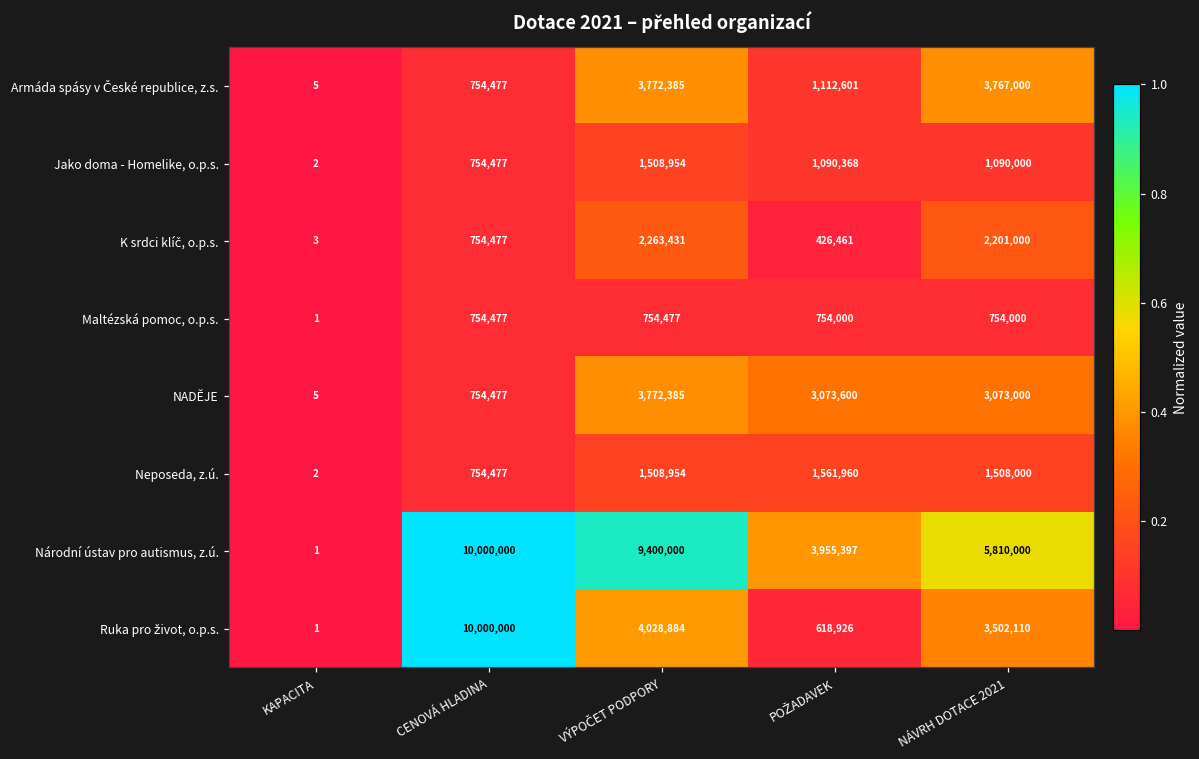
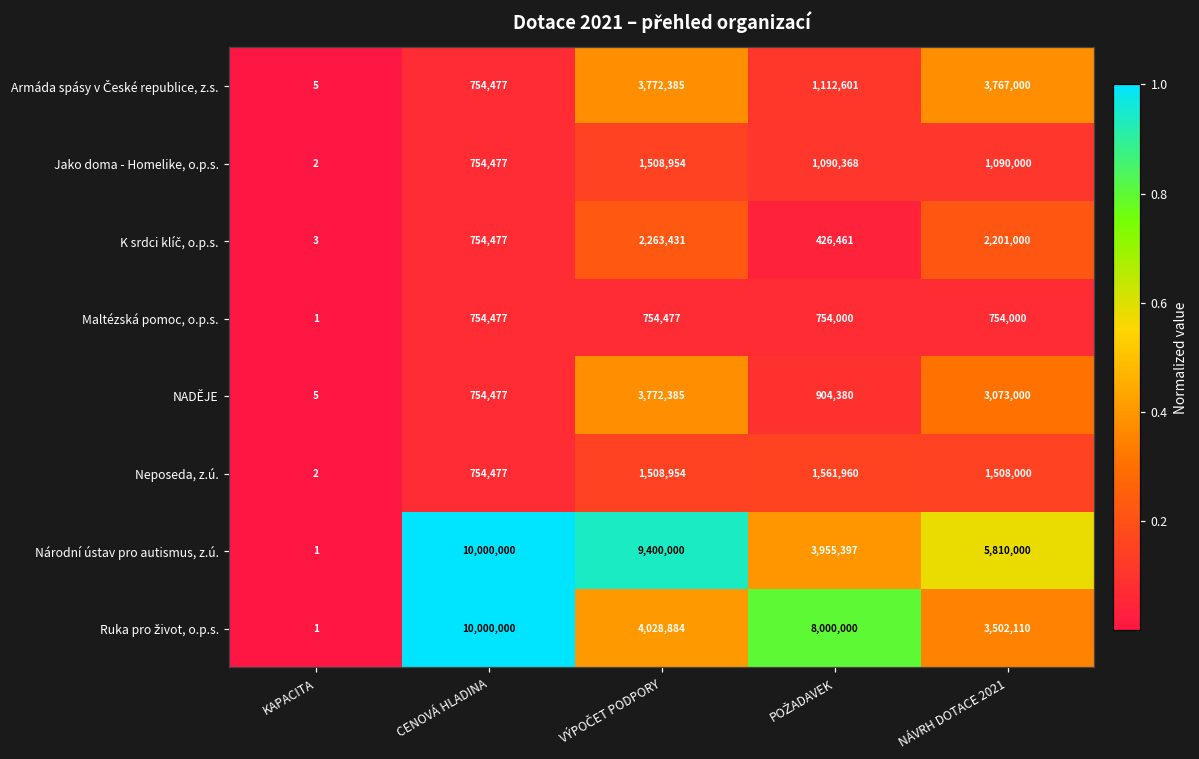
  {
    "Armáda spásy v České republice, z.s.": {
      "KAPACITA": "5",
      "CENOVÁ HLADINA": "754,477",
      "VÝPOČET PODPORY": "3,772,385",
      "POŽADAVEK": "1,112,601",
      "NÁVRH DOTACE 2021": "3,767,000"
    },
    "Jako doma - Homelike, o.p.s.": {
      "KAPACITA": "2",
      "CENOVÁ HLADINA": "754,477",
      "VÝPOČET PODPORY": "1,508,954",
      "POŽADAVEK": "1,090,368",
      "NÁVRH DOTACE 2021": "1,090,000"
    },
    "K srdci klíč, o.p.s.": {
      "KAPACITA": "3",
      "CENOVÁ HLADINA": "754,477",
      "VÝPOČET PODPORY": "2,263,431",
      "POŽADAVEK": "426,461",
      "NÁVRH DOTACE 2021": "2,201,000"
    },
    "Maltézská pomoc, o.p.s.": {
      "KAPACITA": "1",
      "CENOVÁ HLADINA": "754,477",
      "VÝPOČET PODPORY": "754,477",
      "POŽADAVEK": "754,000",
      "NÁVRH DOTACE 2021": "754,000"
    },
    "NADĚJE": {
      "KAPACITA": "5",
      "CENOVÁ HLADINA": "754,477",
      "VÝPOČET PODPORY": "3,772,385",
-     "POŽADAVEK": "3,073,600",
+     "POŽADAVEK": "904,380",
      "NÁVRH DOTACE 2021": "3,073,000"
    },
    "Neposeda, z.ú.": {
      "KAPACITA": "2",
      "CENOVÁ HLADINA": "754,477",
      "VÝPOČET PODPORY": "1,508,954",
      "POŽADAVEK": "1,561,960",
      "NÁVRH DOTACE 2021": "1,508,000"
    },
    "Národní ústav pro autismus, z.ú.": {
      "KAPACITA": "1",
      "CENOVÁ HLADINA": "10,000,000",
      "VÝPOČET PODPORY": "9,400,000",
      "POŽADAVEK": "3,955,397",
      "NÁVRH DOTACE 2021": "5,810,000"
    },
    "Ruka pro život, o.p.s.": {
      "KAPACITA": "1",
      "CENOVÁ HLADINA": "10,000,000",
      "VÝPOČET PODPORY": "4,028,884",
-     "POŽADAVEK": "618,926",
+     "POŽADAVEK": "8,000,000",
      "NÁVRH DOTACE 2021": "3,502,110"
    }
  }
